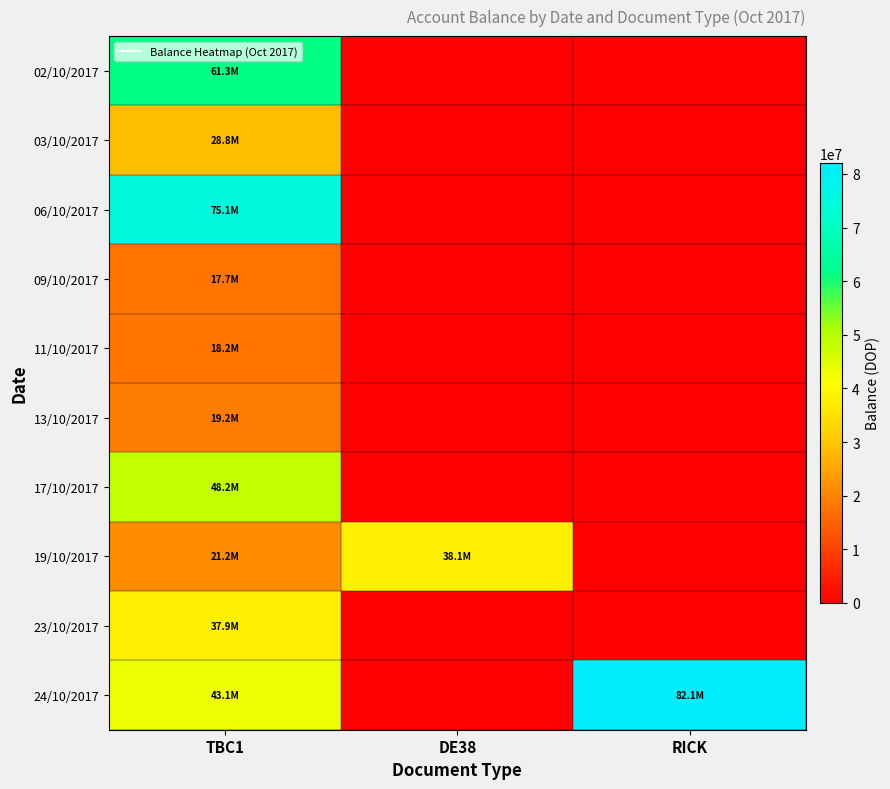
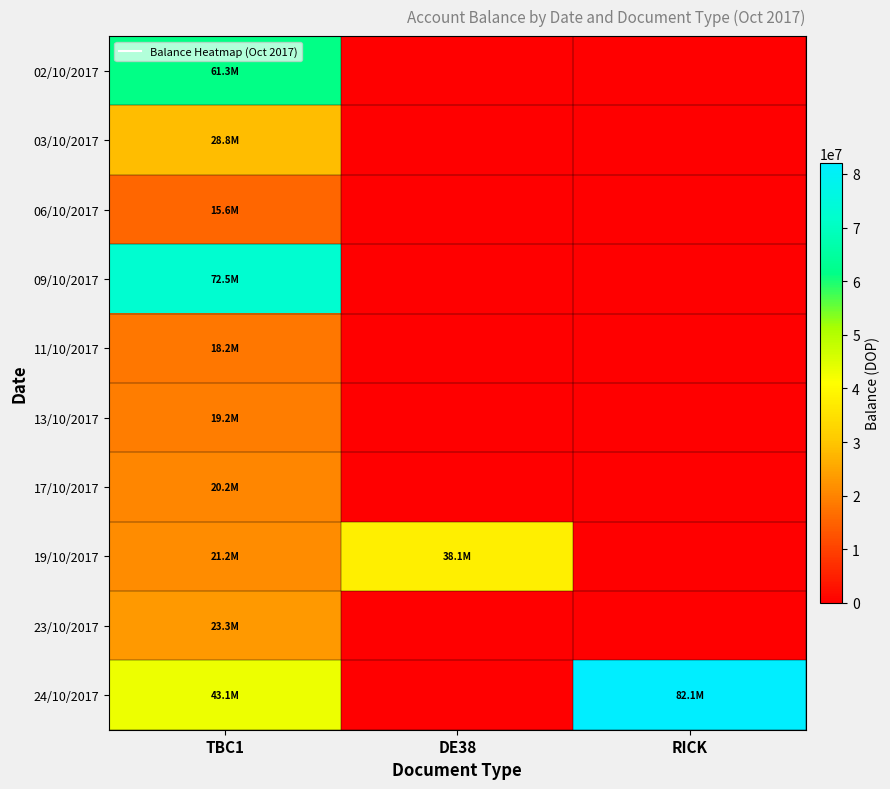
  {
    "02/10/2017": {
      "TBC1": "61.3M"
    },
    "03/10/2017": {
      "TBC1": "28.8M"
    },
    "06/10/2017": {
-     "TBC1": "75.1M"
+     "TBC1": "15.6M"
    },
    "09/10/2017": {
-     "TBC1": "17.7M"
+     "TBC1": "72.5M"
    },
    "11/10/2017": {
      "TBC1": "18.2M"
    },
    "13/10/2017": {
      "TBC1": "19.2M"
    },
    "17/10/2017": {
-     "TBC1": "48.2M"
+     "TBC1": "20.2M"
    },
    "19/10/2017": {
      "TBC1": "21.2M",
      "DE38": "38.1M"
    },
    "23/10/2017": {
-     "TBC1": "37.9M"
+     "TBC1": "23.3M"
    },
    "24/10/2017": {
      "TBC1": "43.1M",
      "RICK": "82.1M"
    }
  }
